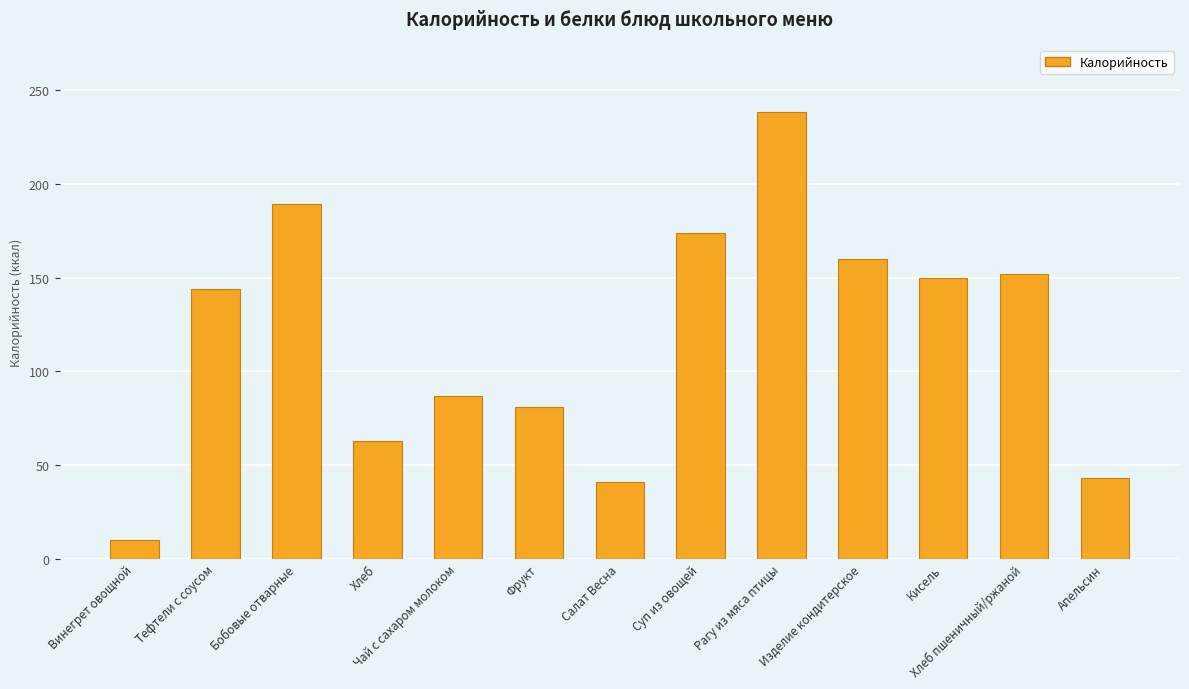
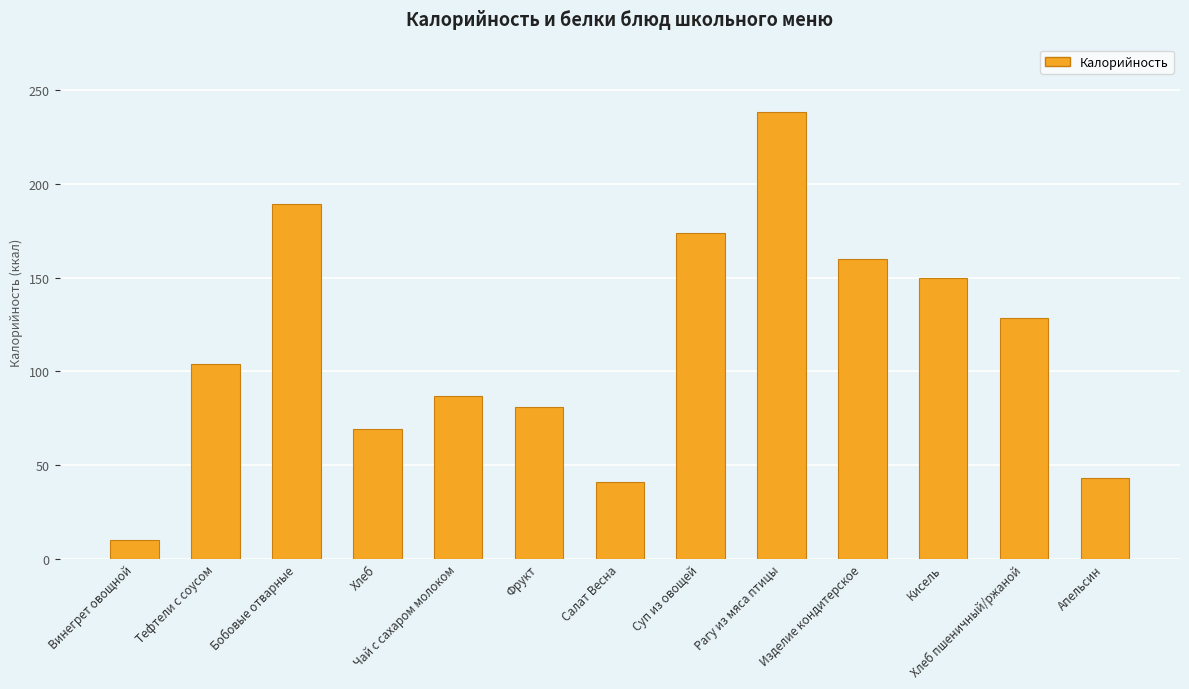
  {
    "Винегрет овощной": 10,
-   "Тефтели с соусом": 144,
+   "Тефтели с соусом": 104,
    "Бобовые отварные": 189,
-   "Хлеб": 63,
+   "Хлеб": 69,
    "Чай с сахаром молоком": 87,
    "Фрукт": 81,
    "Салат Весна": 41,
    "Суп из овощей": 174,
    "Рагу из мяса птицы": 239,
    "Изделие кондитерское": 160,
    "Кисель": 150,
-   "Хлеб пшеничный/ржаной": 152,
+   "Хлеб пшеничный/ржаной": 128,
    "Апельсин": 43
  }
